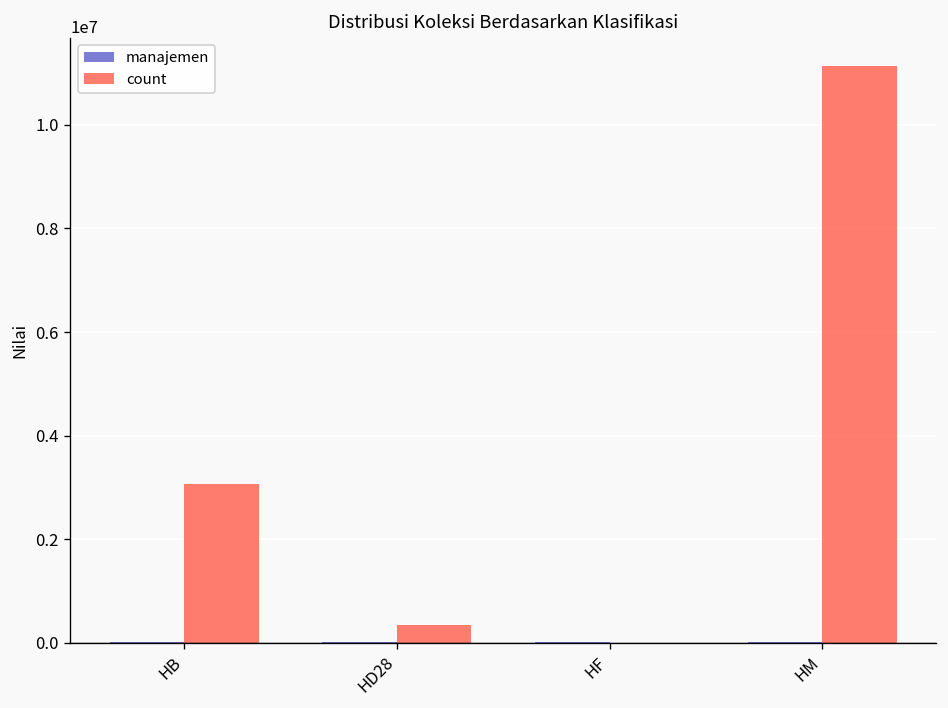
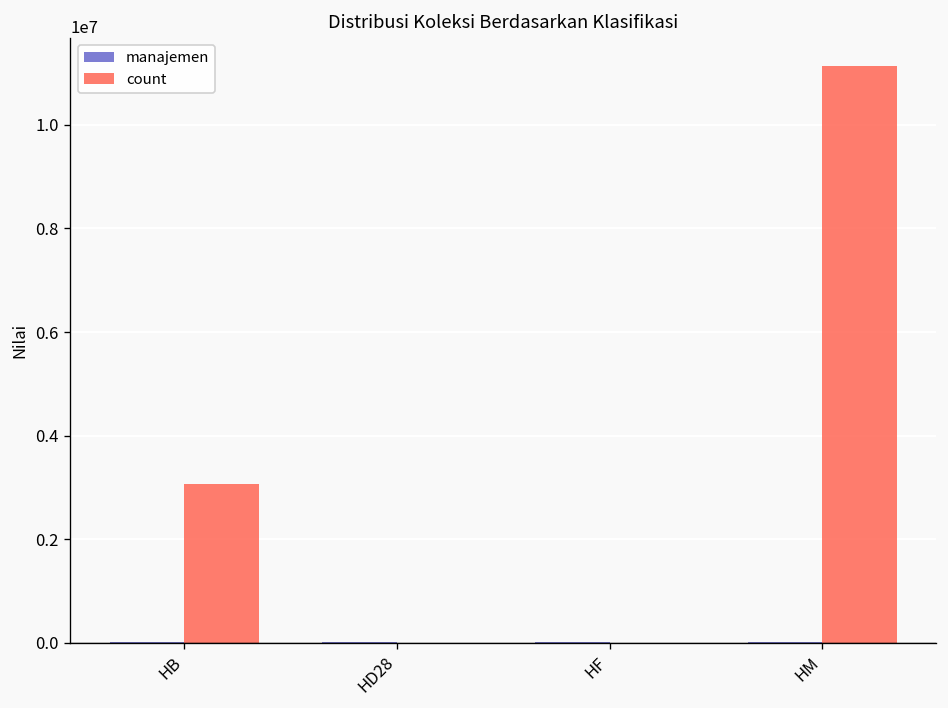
  {
    "count": {
      "HB": 3100000,
-     "HD28": 300000,
+     "HD28": 0,
      "HM": 11100000
    }
  }
